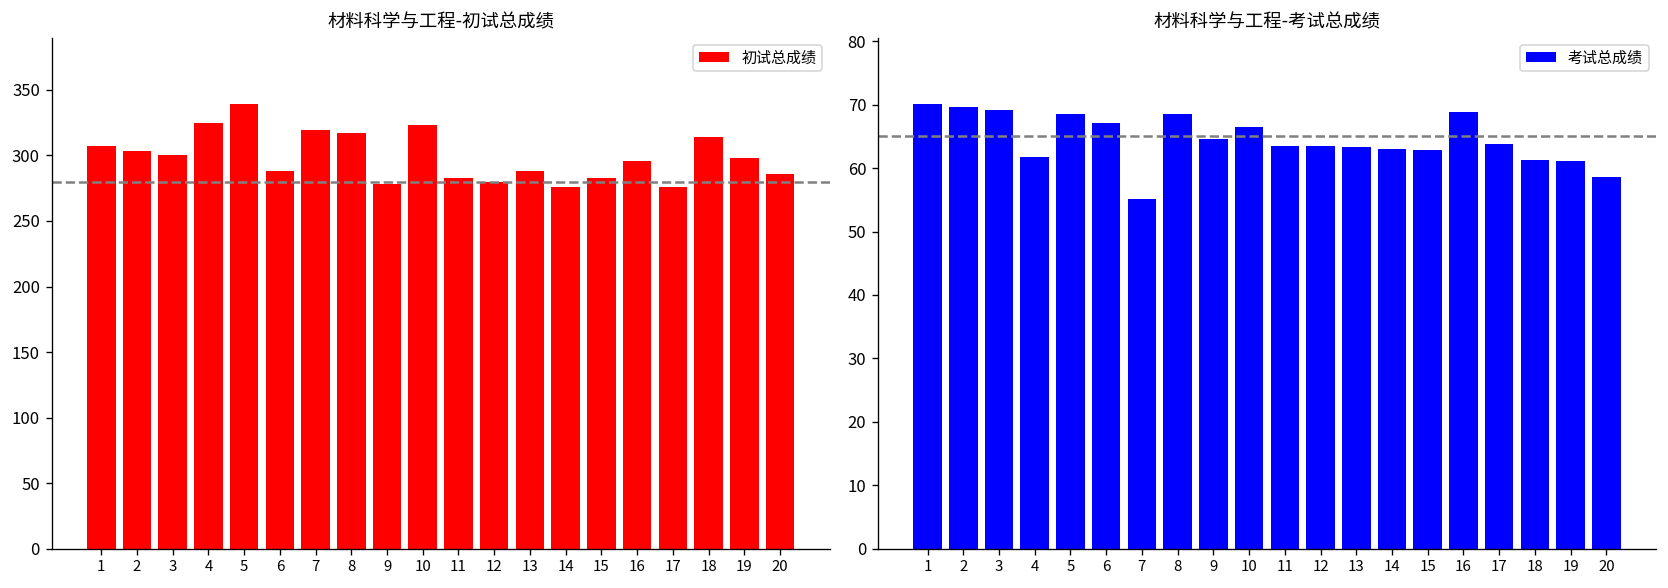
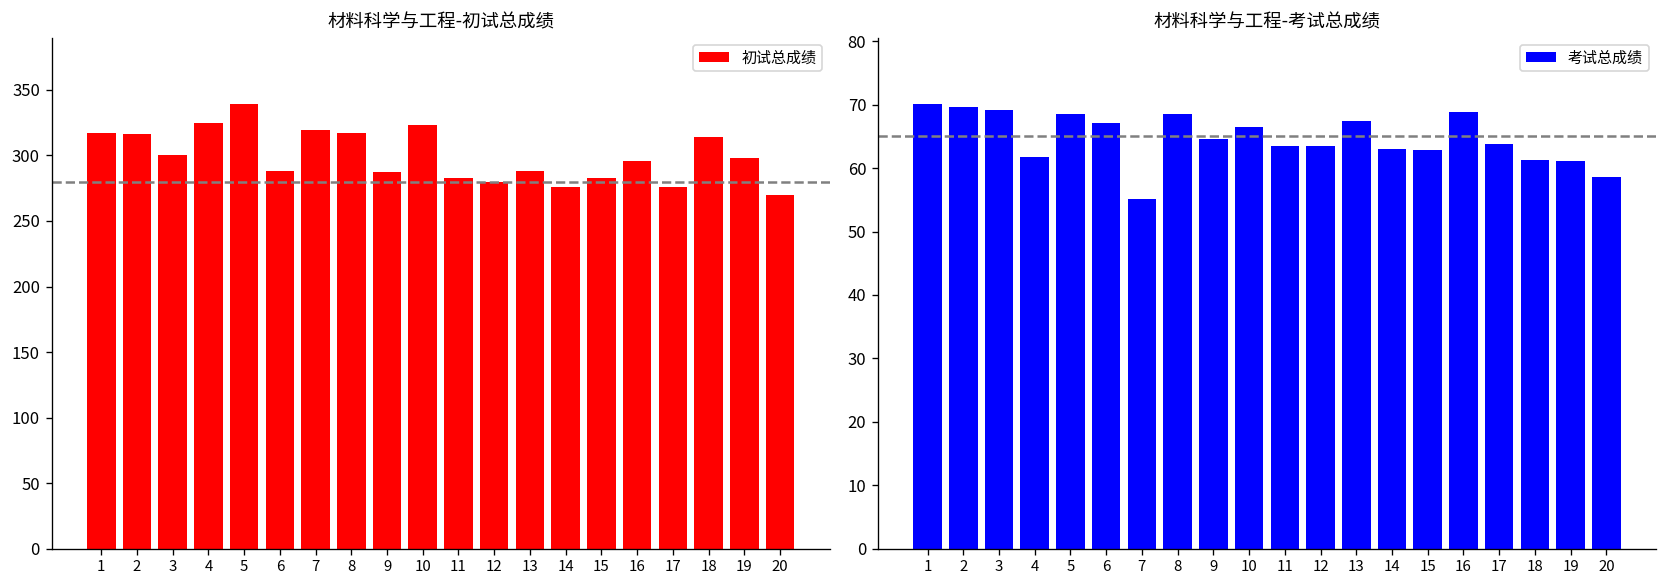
  {
    "材料科学与工程-初试总成绩": {
-     "1": 307,
-     "2": 303,
+     "1": 317,
+     "2": 316,
      "3": 300,
      "4": 325,
      "5": 339,
      "6": 288,
      "7": 319,
      "8": 317,
-     "9": 278,
+     "9": 287,
      "10": 323,
      "11": 283,
      "12": 280,
      "13": 288,
      "14": 276,
      "15": 283,
      "16": 296,
      "17": 276,
      "18": 314,
      "19": 298,
-     "20": 286
+     "20": 270
    },
    "材料科学与工程-考试总成绩": {
      "1": 70,
      "2": 70,
      "3": 69,
      "4": 62,
      "5": 69,
      "6": 67,
      "7": 55,
      "8": 69,
      "9": 65,
      "10": 67,
      "11": 64,
      "12": 63,
-     "13": 63,
+     "13": 67,
      "14": 63,
      "15": 63,
      "16": 69,
      "17": 64,
      "18": 61,
      "19": 61,
      "20": 59
    }
  }
